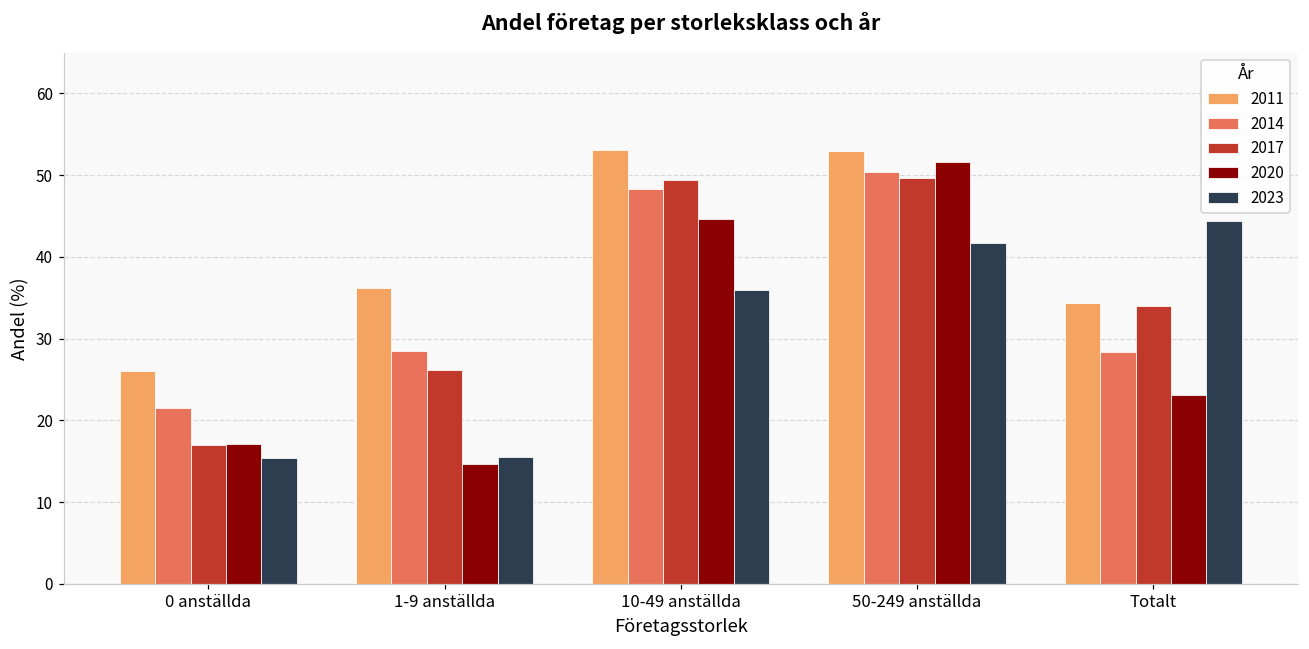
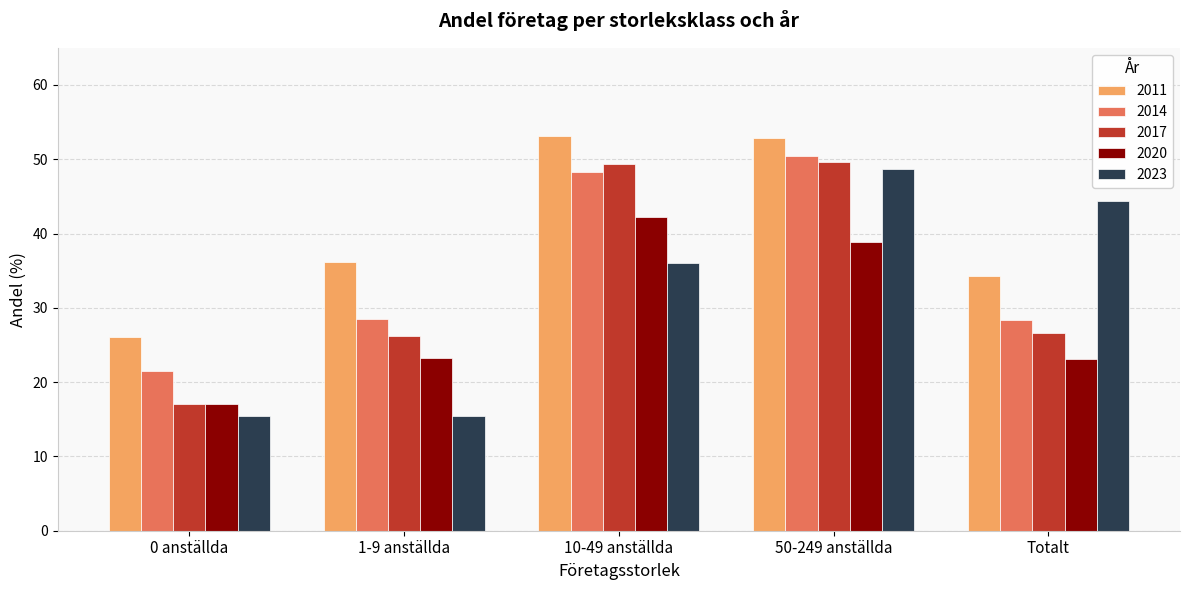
  {
    "2017": {
      "0 anställda": 17,
      "1-9 anställda": 26,
      "10-49 anställda": 49,
      "50-249 anställda": 50,
-     "Totalt": 34
+     "Totalt": 27
    },
    "2020": {
      "0 anställda": 17,
-     "1-9 anställda": 15,
-     "10-49 anställda": 45,
-     "50-249 anställda": 52,
+     "1-9 anställda": 23,
+     "10-49 anställda": 42,
+     "50-249 anställda": 39,
      "Totalt": 23
    },
    "2023": {
      "0 anställda": 15,
      "1-9 anställda": 16,
      "10-49 anställda": 36,
-     "50-249 anställda": 42,
+     "50-249 anställda": 49,
      "Totalt": 44
    }
  }
